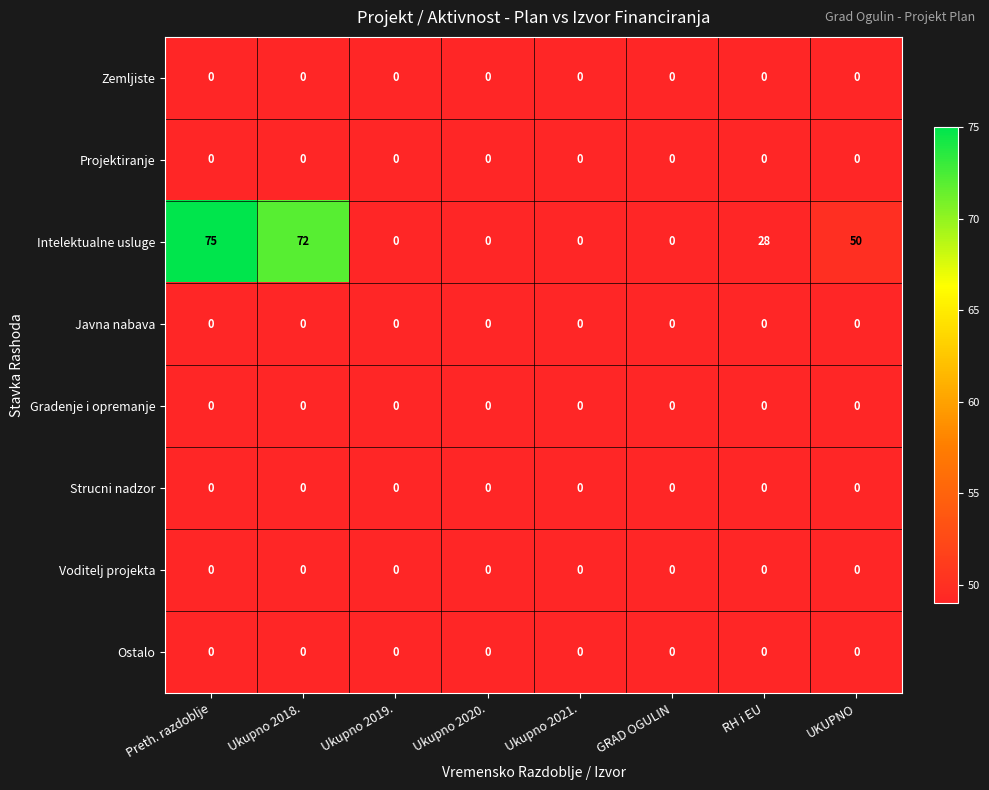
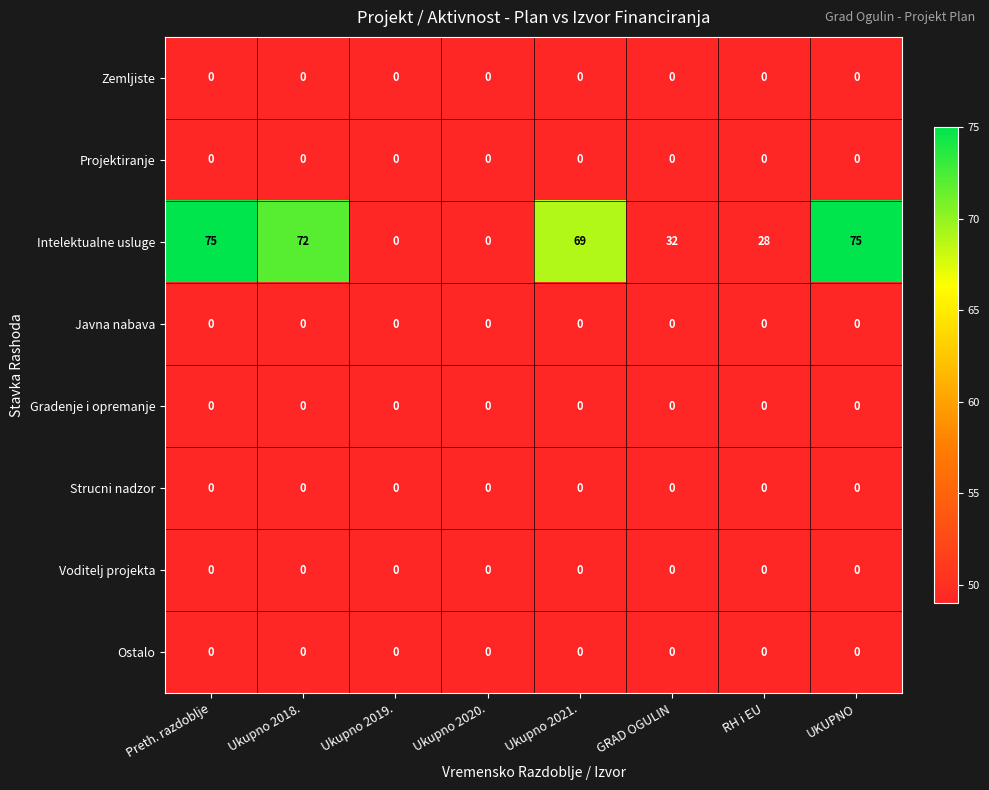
  {
    "Zemljiste": {
      "Preth. razdoblje": 0,
      "Ukupno 2018.": 0,
      "Ukupno 2019.": 0,
      "Ukupno 2020.": 0,
      "Ukupno 2021.": 0,
      "GRAD OGULIN": 0,
      "RH i EU": 0,
      "UKUPNO": 0
    },
    "Projektiranje": {
      "Preth. razdoblje": 0,
      "Ukupno 2018.": 0,
      "Ukupno 2019.": 0,
      "Ukupno 2020.": 0,
      "Ukupno 2021.": 0,
      "GRAD OGULIN": 0,
      "RH i EU": 0,
      "UKUPNO": 0
    },
    "Intelektualne usluge": {
      "Preth. razdoblje": 75,
      "Ukupno 2018.": 72,
      "Ukupno 2019.": 0,
      "Ukupno 2020.": 0,
-     "Ukupno 2021.": 0,
-     "GRAD OGULIN": 0,
+     "Ukupno 2021.": 69,
+     "GRAD OGULIN": 32,
      "RH i EU": 28,
-     "UKUPNO": 50
+     "UKUPNO": 75
    },
    "Javna nabava": {
      "Preth. razdoblje": 0,
      "Ukupno 2018.": 0,
      "Ukupno 2019.": 0,
      "Ukupno 2020.": 0,
      "Ukupno 2021.": 0,
      "GRAD OGULIN": 0,
      "RH i EU": 0,
      "UKUPNO": 0
    },
    "Gradenje i opremanje": {
      "Preth. razdoblje": 0,
      "Ukupno 2018.": 0,
      "Ukupno 2019.": 0,
      "Ukupno 2020.": 0,
      "Ukupno 2021.": 0,
      "GRAD OGULIN": 0,
      "RH i EU": 0,
      "UKUPNO": 0
    },
    "Strucni nadzor": {
      "Preth. razdoblje": 0,
      "Ukupno 2018.": 0,
      "Ukupno 2019.": 0,
      "Ukupno 2020.": 0,
      "Ukupno 2021.": 0,
      "GRAD OGULIN": 0,
      "RH i EU": 0,
      "UKUPNO": 0
    },
    "Voditelj projekta": {
      "Preth. razdoblje": 0,
      "Ukupno 2018.": 0,
      "Ukupno 2019.": 0,
      "Ukupno 2020.": 0,
      "Ukupno 2021.": 0,
      "GRAD OGULIN": 0,
      "RH i EU": 0,
      "UKUPNO": 0
    },
    "Ostalo": {
      "Preth. razdoblje": 0,
      "Ukupno 2018.": 0,
      "Ukupno 2019.": 0,
      "Ukupno 2020.": 0,
      "Ukupno 2021.": 0,
      "GRAD OGULIN": 0,
      "RH i EU": 0,
      "UKUPNO": 0
    }
  }
